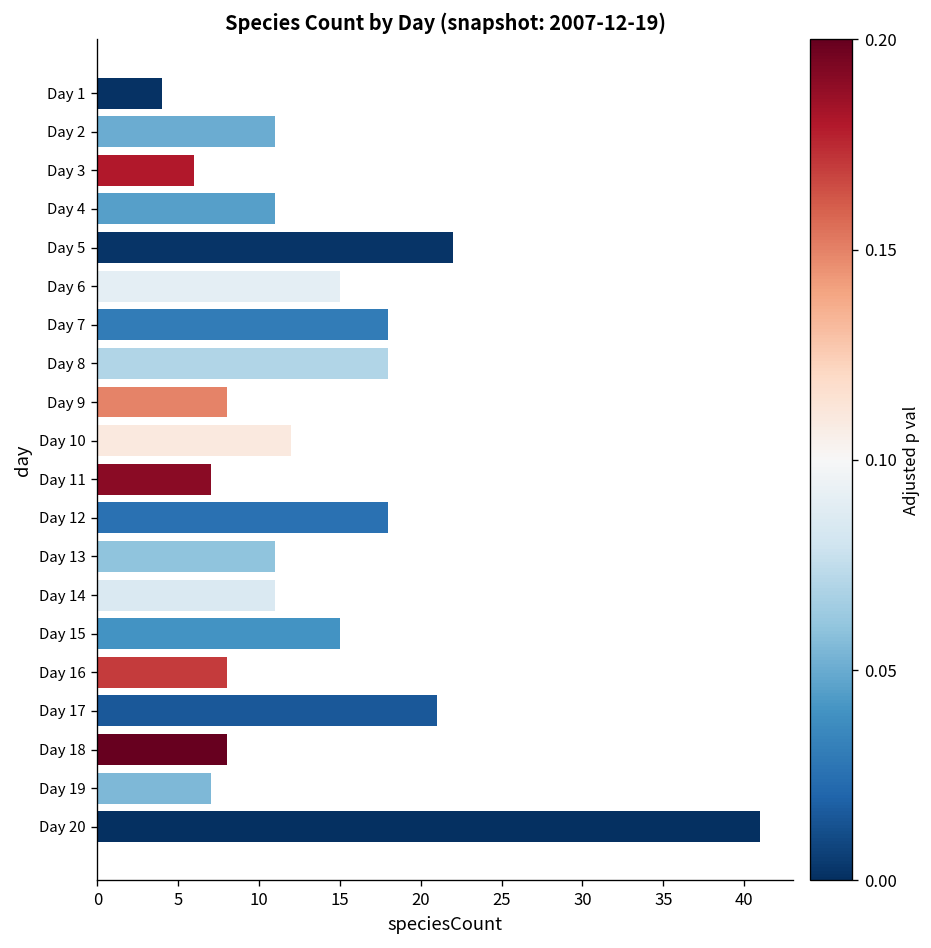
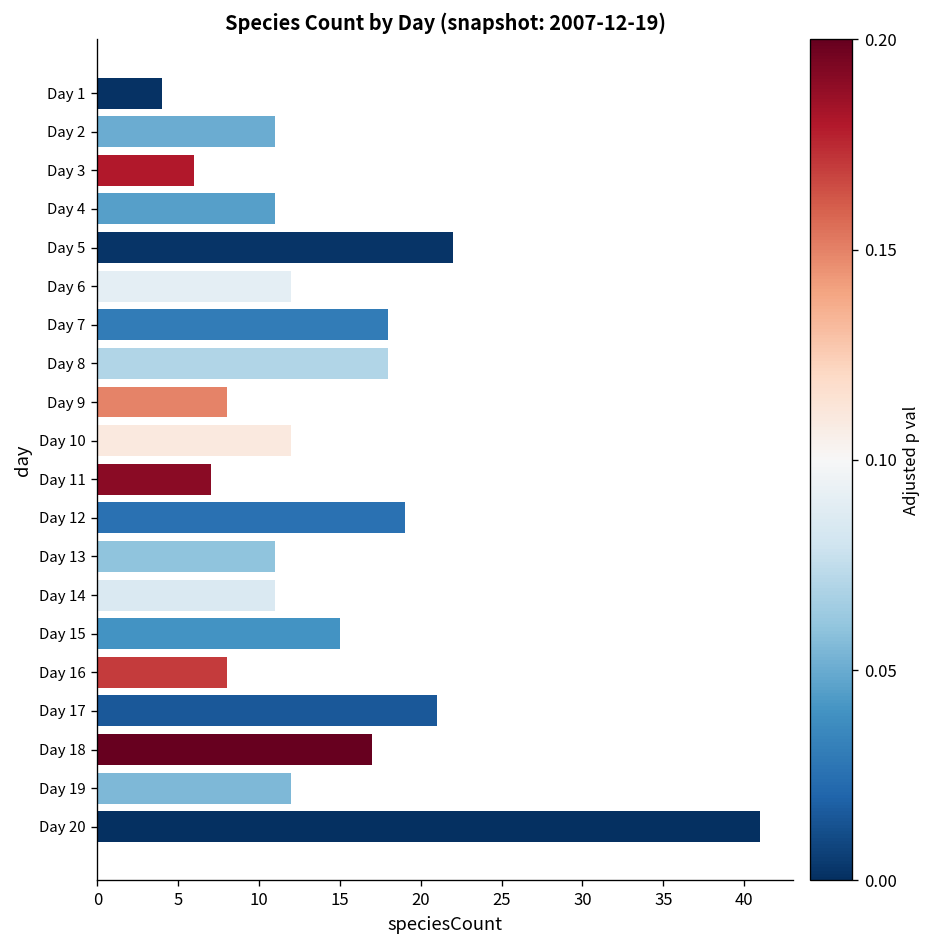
  {
    "Day 1": 4,
    "Day 2": 11,
    "Day 3": 6,
    "Day 4": 11,
    "Day 5": 22,
-   "Day 6": 15,
+   "Day 6": 12,
    "Day 7": 18,
    "Day 8": 18,
    "Day 9": 8,
    "Day 10": 12,
    "Day 11": 7,
-   "Day 12": 18,
+   "Day 12": 19,
    "Day 13": 11,
    "Day 14": 11,
    "Day 15": 15,
    "Day 16": 8,
    "Day 17": 21,
-   "Day 18": 8,
-   "Day 19": 7,
+   "Day 18": 17,
+   "Day 19": 12,
    "Day 20": 41
  }
